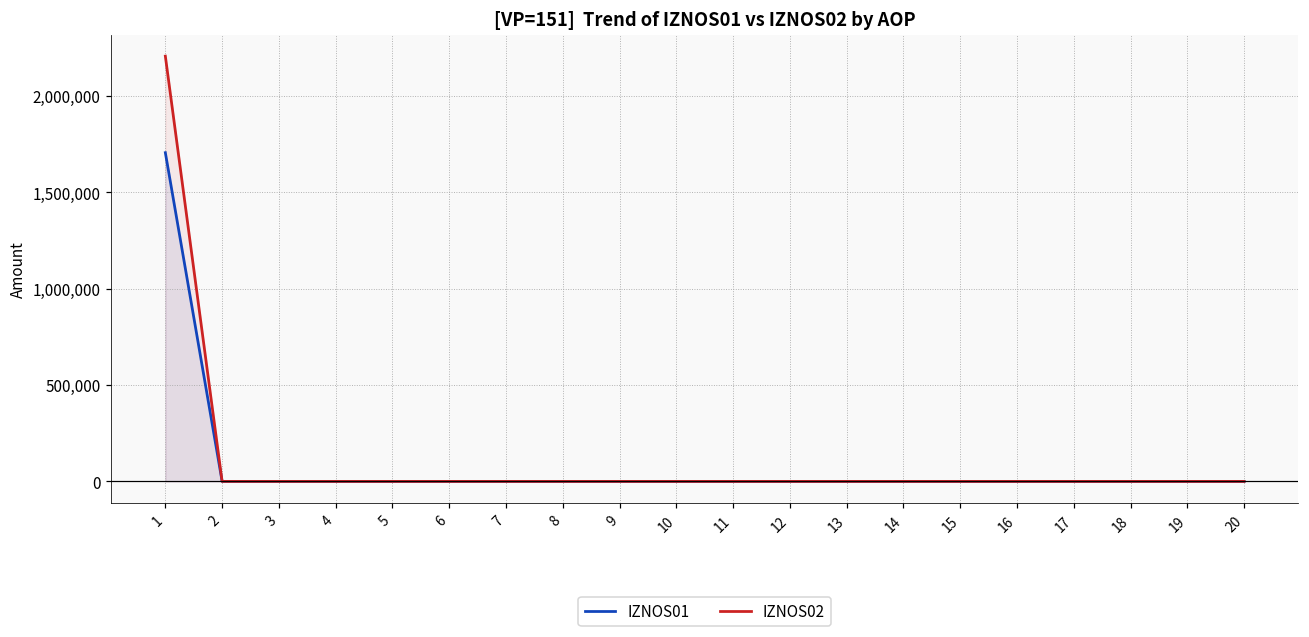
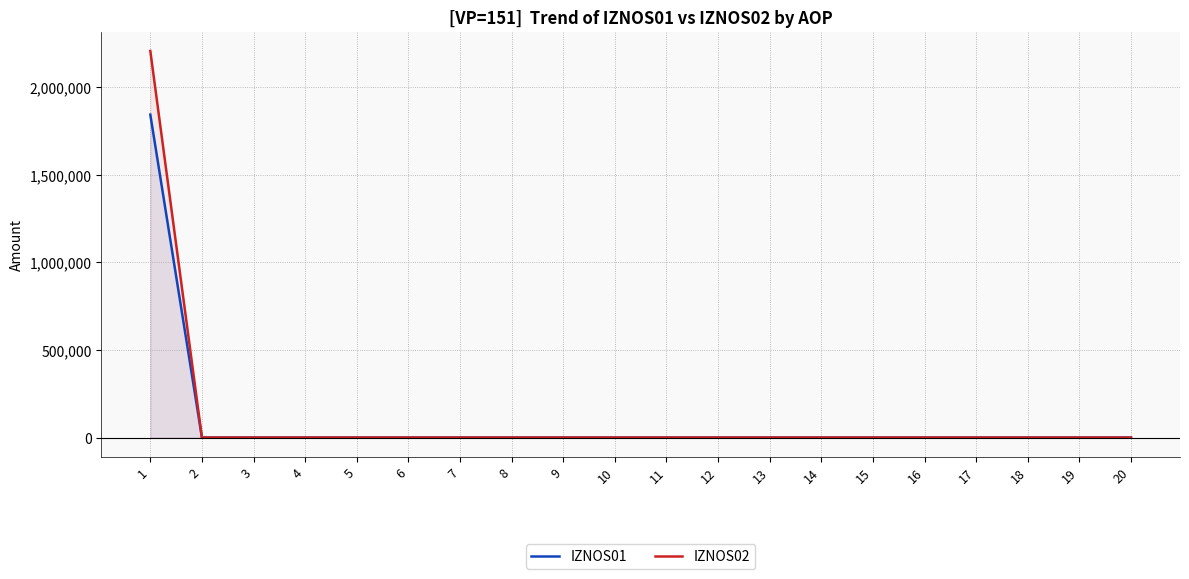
  {
    "IZNOS01": {
-     "1": "1,710,000"
+     "1": "1,840,000"
    },
    "IZNOS02": {
      "1": "2,210,000"
    }
  }
